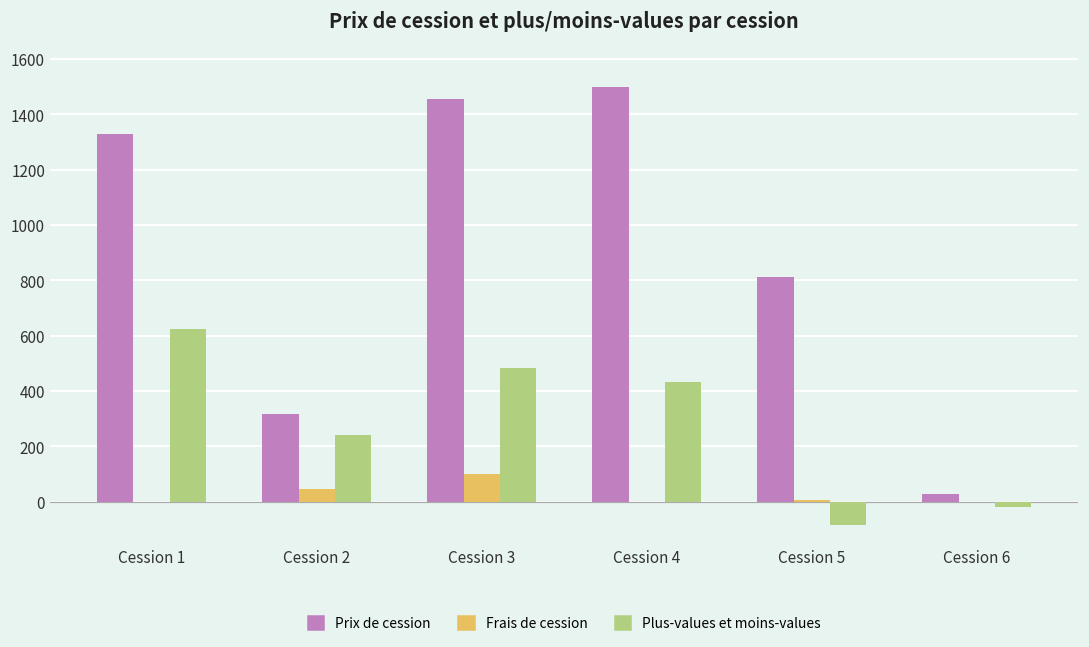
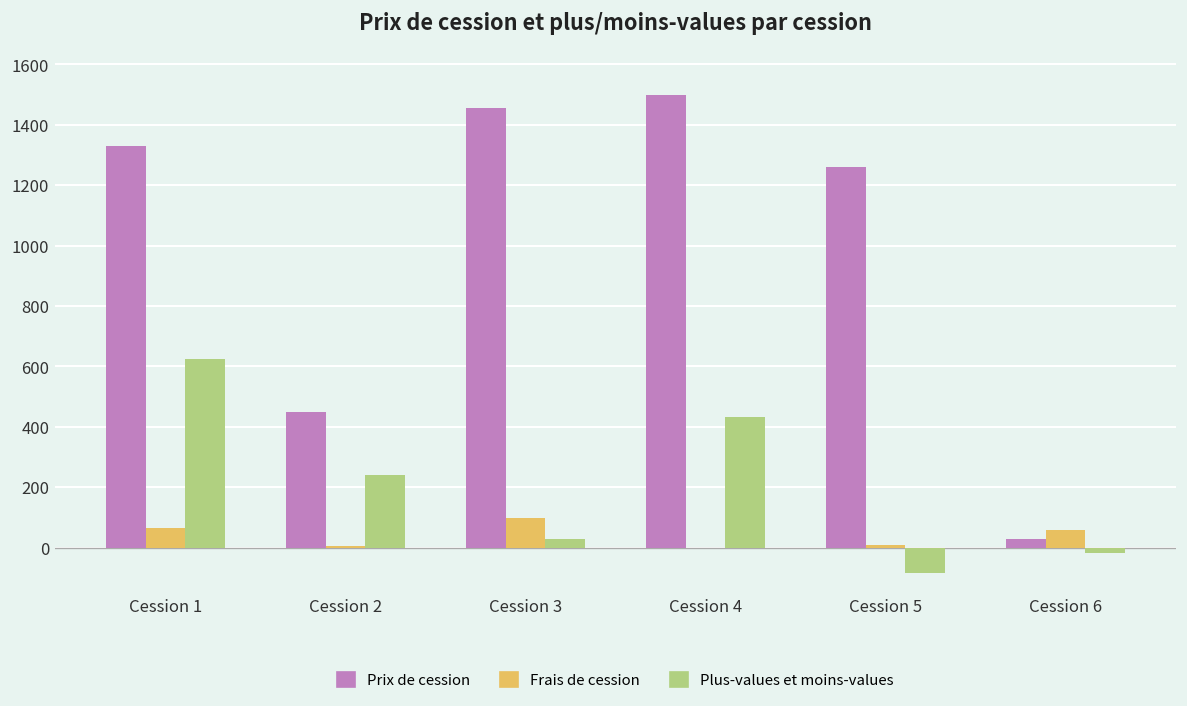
  {
    "Prix de cession": {
      "Cession 1": 1330,
-     "Cession 2": 320,
+     "Cession 2": 450,
      "Cession 3": 1460,
      "Cession 4": 1500,
-     "Cession 5": 810,
+     "Cession 5": 1260,
      "Cession 6": 30
    },
    "Frais de cession": {
-     "Cession 1": 0,
-     "Cession 2": 40,
+     "Cession 1": 70,
+     "Cession 2": 10,
      "Cession 3": 100,
      "Cession 4": 0,
-     "Cession 6": 0
+     "Cession 6": 60
    },
    "Plus-values et moins-values": {
      "Cession 1": 620,
      "Cession 2": 240,
-     "Cession 3": 480,
+     "Cession 3": 30,
      "Cession 4": 430,
      "Cession 5": -80,
      "Cession 6": -20
    }
  }
